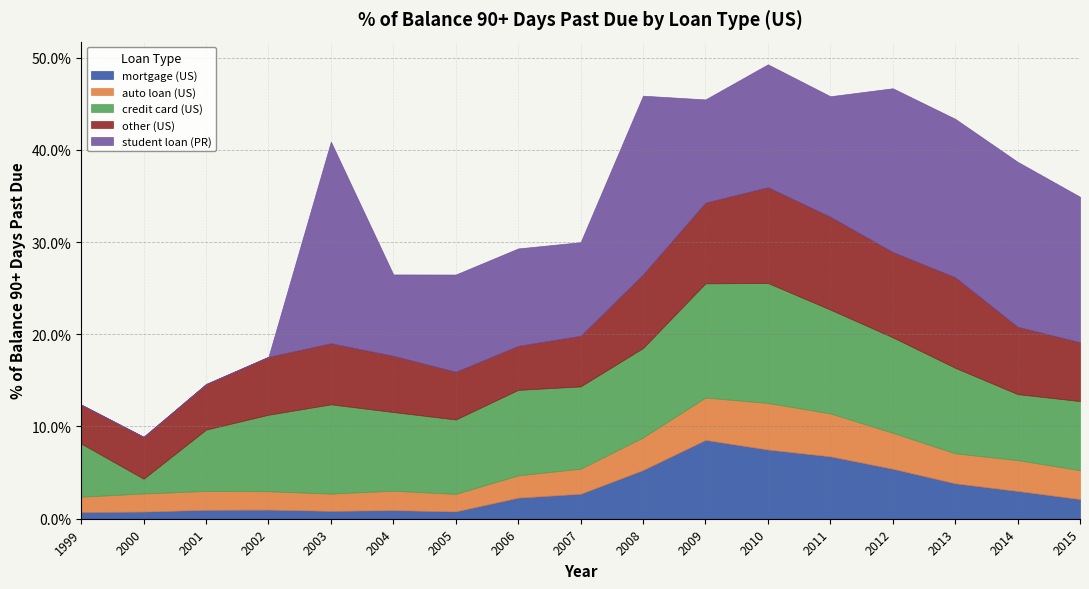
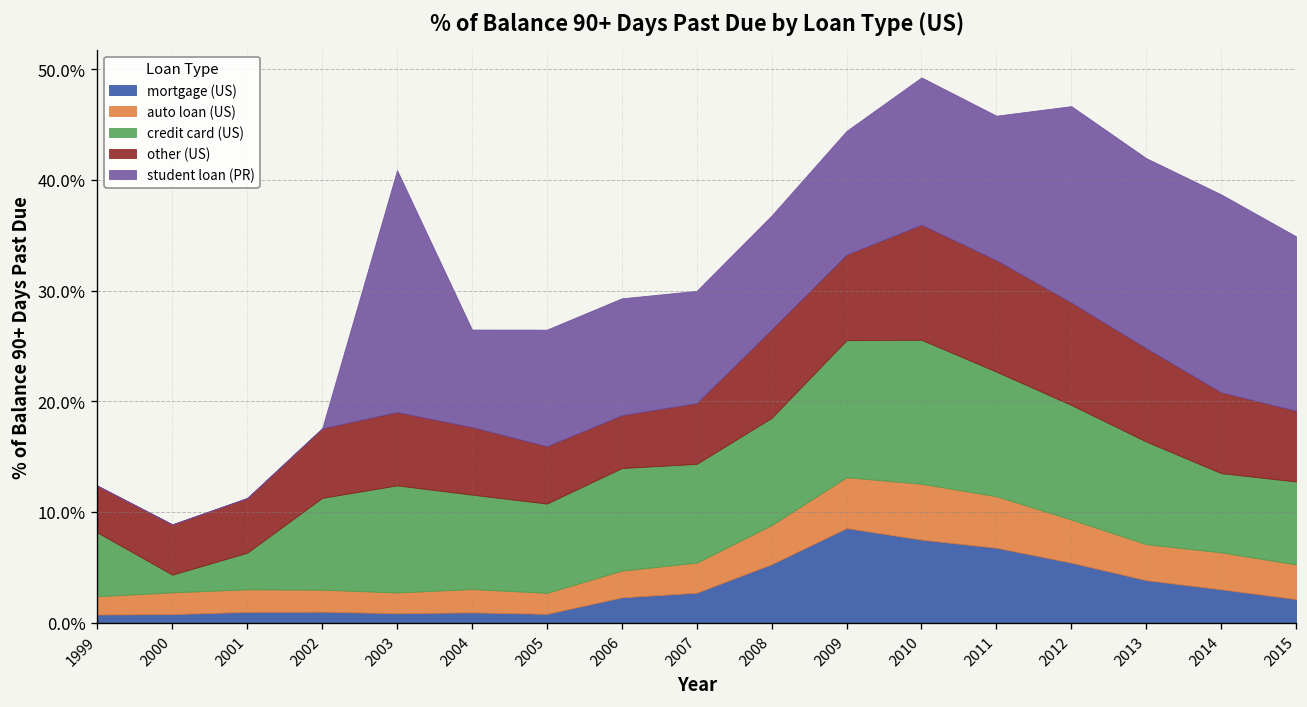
  {
    "mortgage (US)": {
      "1999": "1%",
      "2000": "1%",
      "2001": "1%",
      "2002": "1%",
      "2003": "1%",
      "2004": "1%",
      "2005": "1%",
      "2006": "2%",
      "2007": "3%",
      "2008": "5%",
      "2009": "9%",
      "2010": "8%",
      "2011": "7%",
      "2012": "5%",
      "2013": "4%",
      "2014": "3%",
      "2015": "2%"
    },
    "auto loan (US)": {
      "1999": "2%",
      "2000": "2%",
      "2001": "2%",
      "2002": "2%",
      "2003": "2%",
      "2004": "2%",
      "2005": "2%",
      "2006": "2%",
      "2007": "3%",
      "2008": "4%",
      "2009": "5%",
      "2010": "5%",
      "2011": "5%",
      "2012": "4%",
      "2013": "3%",
      "2014": "3%",
      "2015": "3%"
    },
    "credit card (US)": {
      "1999": "6%",
      "2000": "2%",
-     "2001": "7%",
+     "2001": "3%",
      "2002": "8%",
      "2003": "10%",
      "2004": "9%",
      "2005": "8%",
      "2006": "9%",
      "2007": "9%",
      "2008": "10%",
      "2009": "12%",
      "2010": "13%",
      "2011": "11%",
      "2012": "10%",
      "2013": "9%",
      "2014": "7%",
      "2015": "7%"
    },
    "other (US)": {
      "2003": "7%",
      "2004": "6%",
      "2005": "5%",
      "2006": "5%",
      "2007": "5%",
      "2008": "8%",
-     "2009": "9%",
+     "2009": "8%",
      "2010": "10%",
      "2011": "10%",
      "2012": "9%",
-     "2013": "10%",
+     "2013": "8%",
      "2014": "7%",
      "2015": "6%"
    },
    "student loan (PR)": {
      "2003": "22%",
      "2004": "9%",
      "2005": "11%",
      "2006": "11%",
      "2007": "10%",
-     "2008": "19%",
+     "2008": "10%",
      "2009": "11%",
      "2010": "13%",
      "2011": "13%",
      "2012": "18%",
      "2013": "17%",
      "2014": "18%",
      "2015": "16%"
    }
  }
